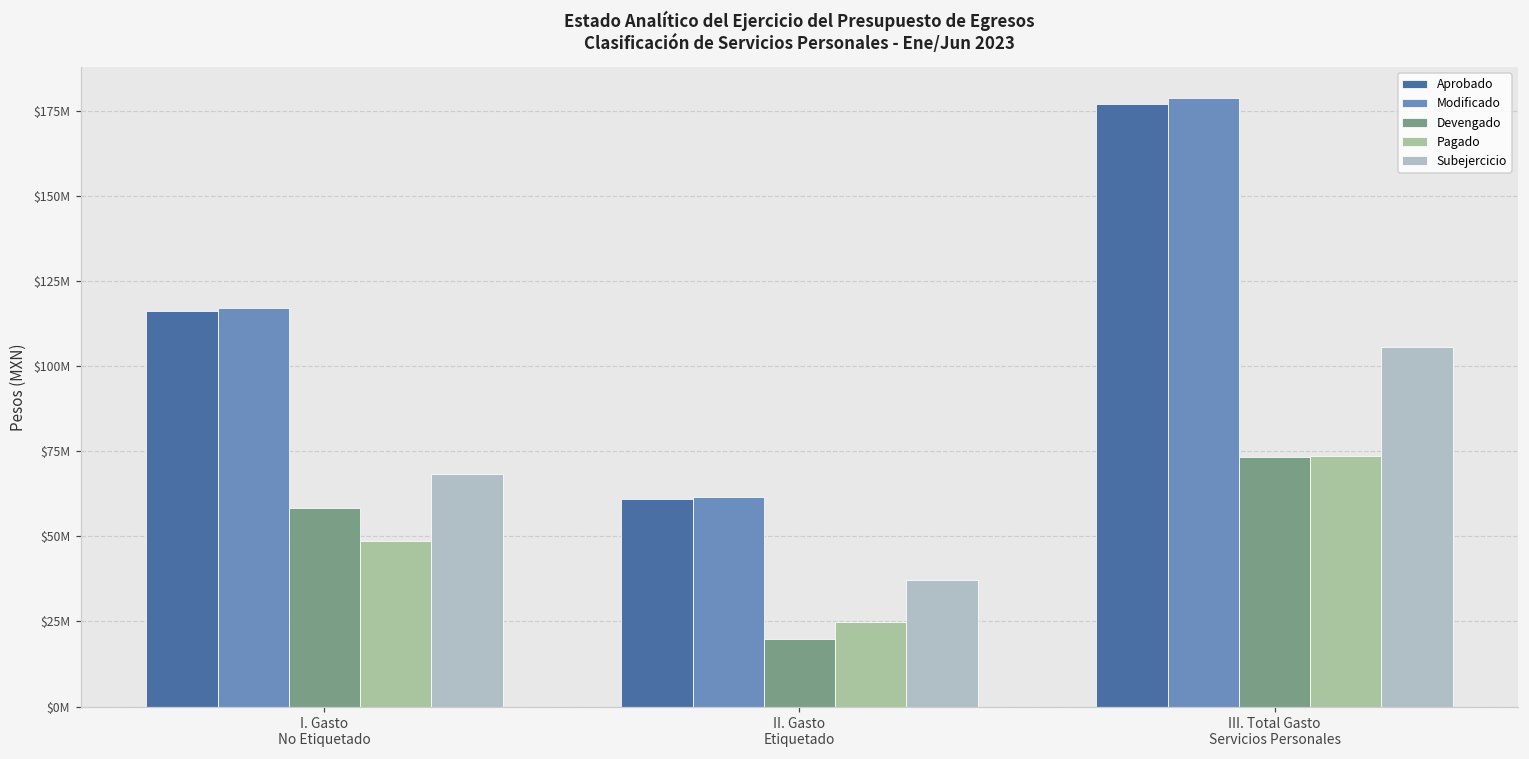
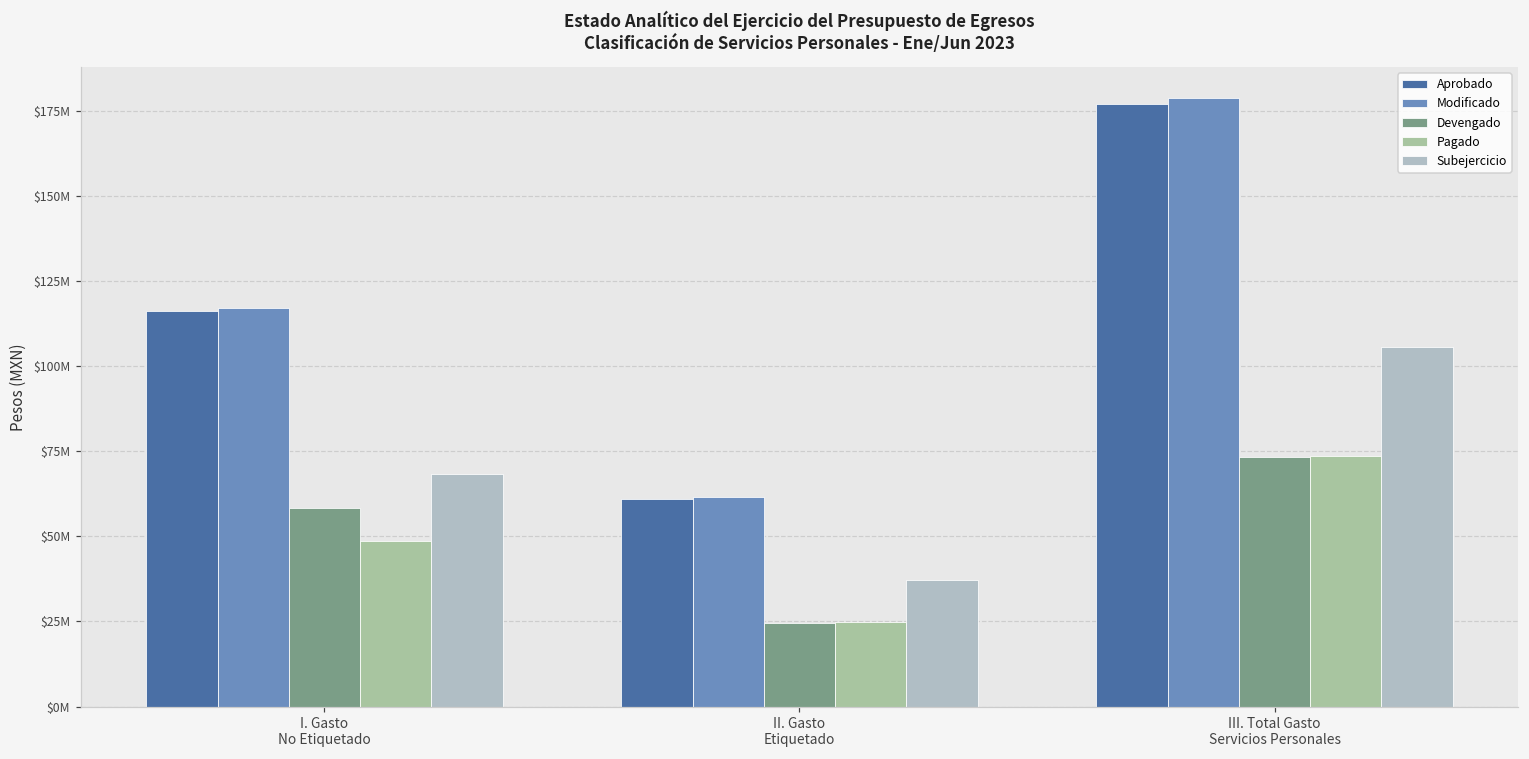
  {
    "Devengado": {
      "I. Gasto No Etiquetado": "$58000000",
-     "II. Gasto Etiquetado": "$20000000",
+     "II. Gasto Etiquetado": "$25000000",
      "III. Total Gasto Servicios Personales": "$73000000"
    }
  }
